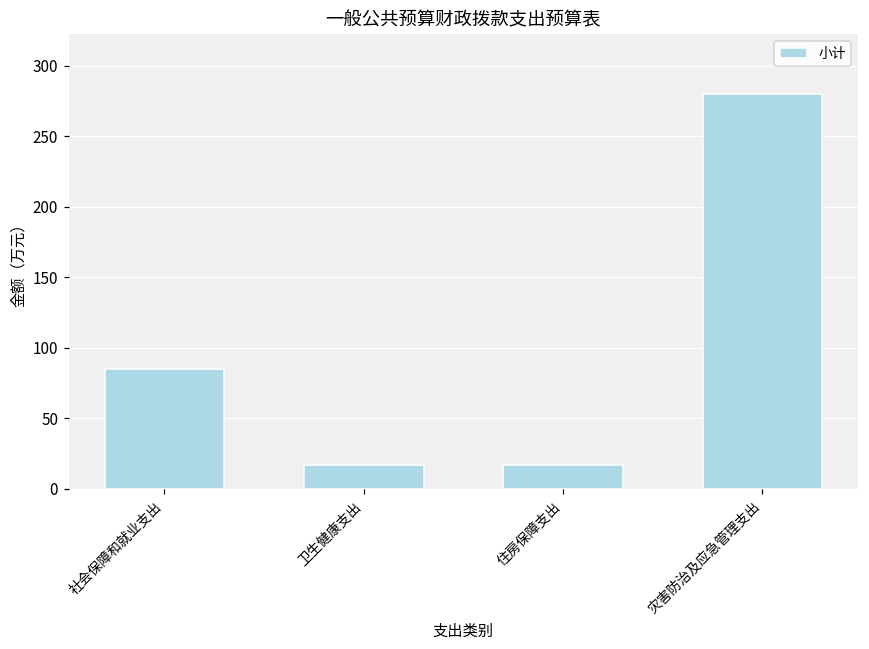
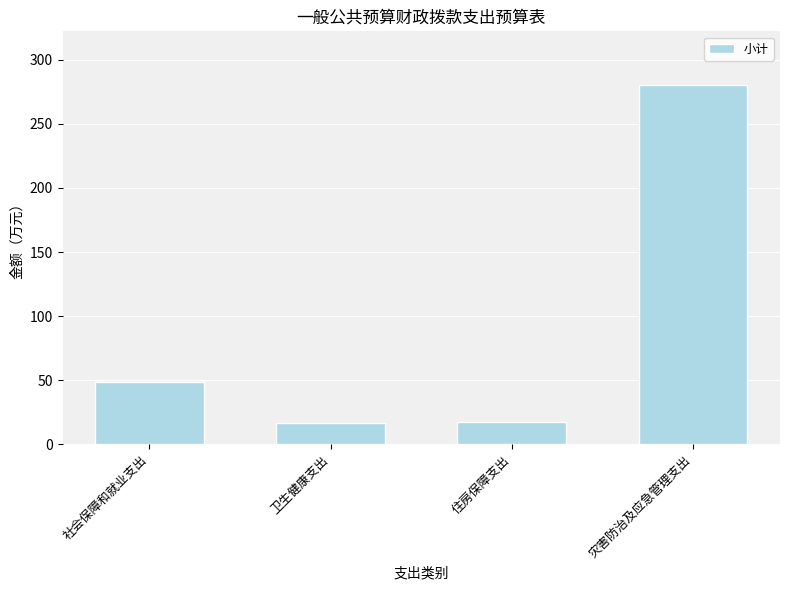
  {
-   "社会保障和就业支出": 85,
+   "社会保障和就业支出": 48,
    "卫生健康支出": 17,
    "住房保障支出": 17,
    "灾害防治及应急管理支出": 280
  }
